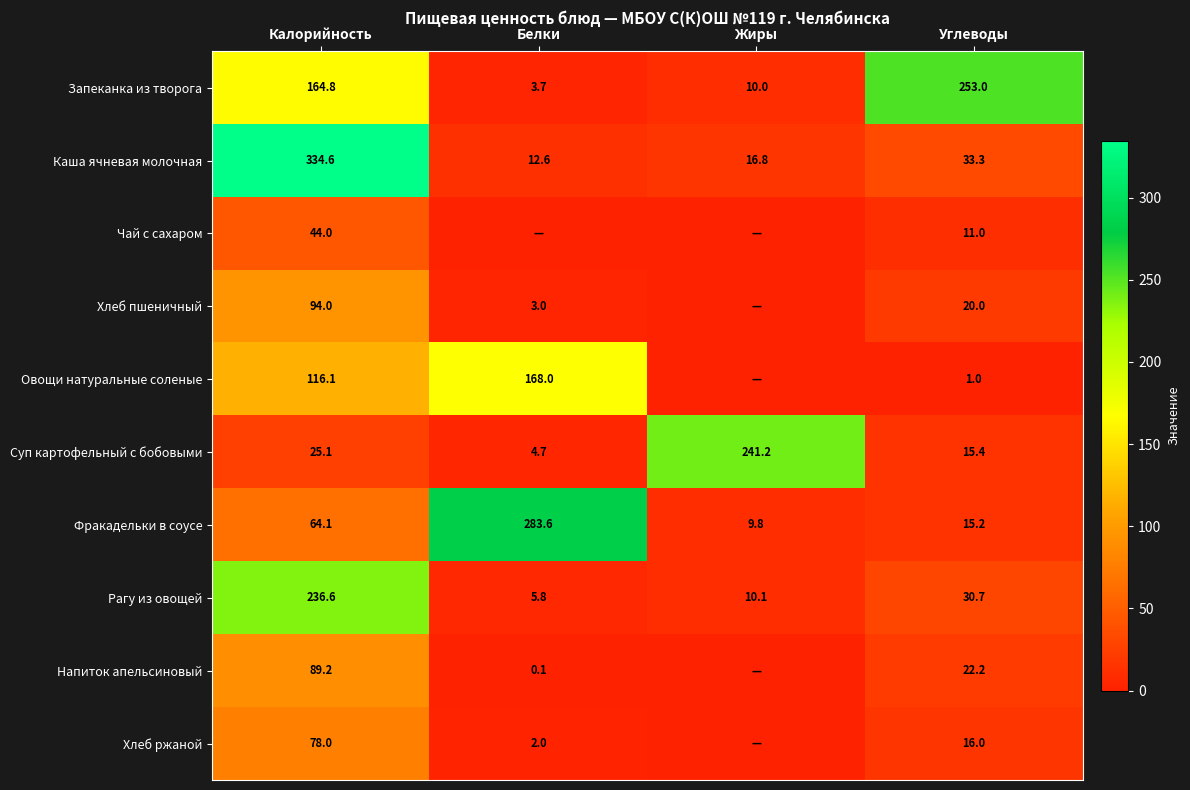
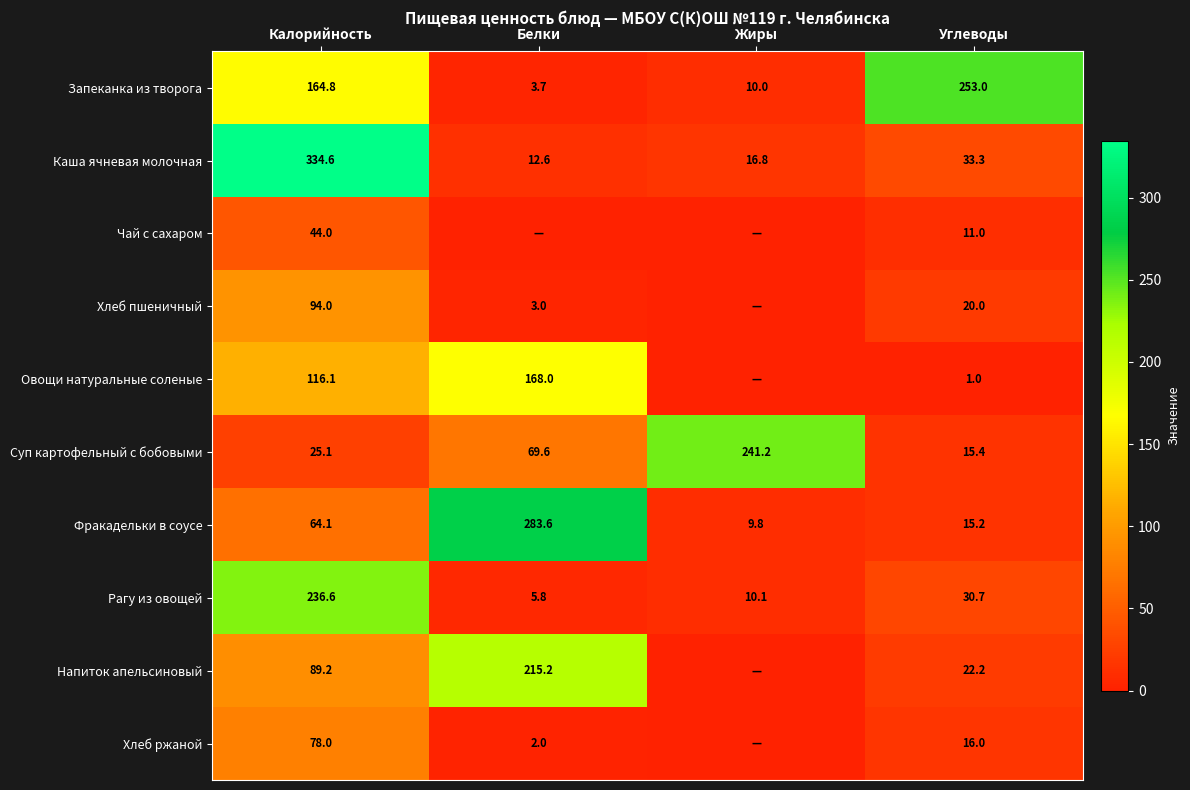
  {
    "Запеканка из творога": {
      "Калорийность": 164.8,
      "Белки": 3.7,
      "Жиры": 10.0,
      "Углеводы": 253.0
    },
    "Каша ячневая молочная": {
      "Калорийность": 334.6,
      "Белки": 12.6,
      "Жиры": 16.8,
      "Углеводы": 33.3
    },
    "Чай с сахаром": {
      "Калорийность": 44.0,
      "Углеводы": 11.0
    },
    "Хлеб пшеничный": {
      "Калорийность": 94.0,
      "Белки": 3.0,
      "Углеводы": 20.0
    },
    "Овощи натуральные соленые": {
      "Калорийность": 116.1,
      "Белки": 168.0,
      "Углеводы": 1.0
    },
    "Суп картофельный с бобовыми": {
      "Калорийность": 25.1,
-     "Белки": 4.7,
+     "Белки": 69.6,
      "Жиры": 241.2,
      "Углеводы": 15.4
    },
    "Фракадельки в соусе": {
      "Калорийность": 64.1,
      "Белки": 283.6,
      "Жиры": 9.8,
      "Углеводы": 15.2
    },
    "Рагу из овощей": {
      "Калорийность": 236.6,
      "Белки": 5.8,
      "Жиры": 10.1,
      "Углеводы": 30.7
    },
    "Напиток апельсиновый": {
      "Калорийность": 89.2,
-     "Белки": 0.1,
+     "Белки": 215.2,
      "Углеводы": 22.2
    },
    "Хлеб ржаной": {
      "Калорийность": 78.0,
      "Белки": 2.0,
      "Углеводы": 16.0
    }
  }
